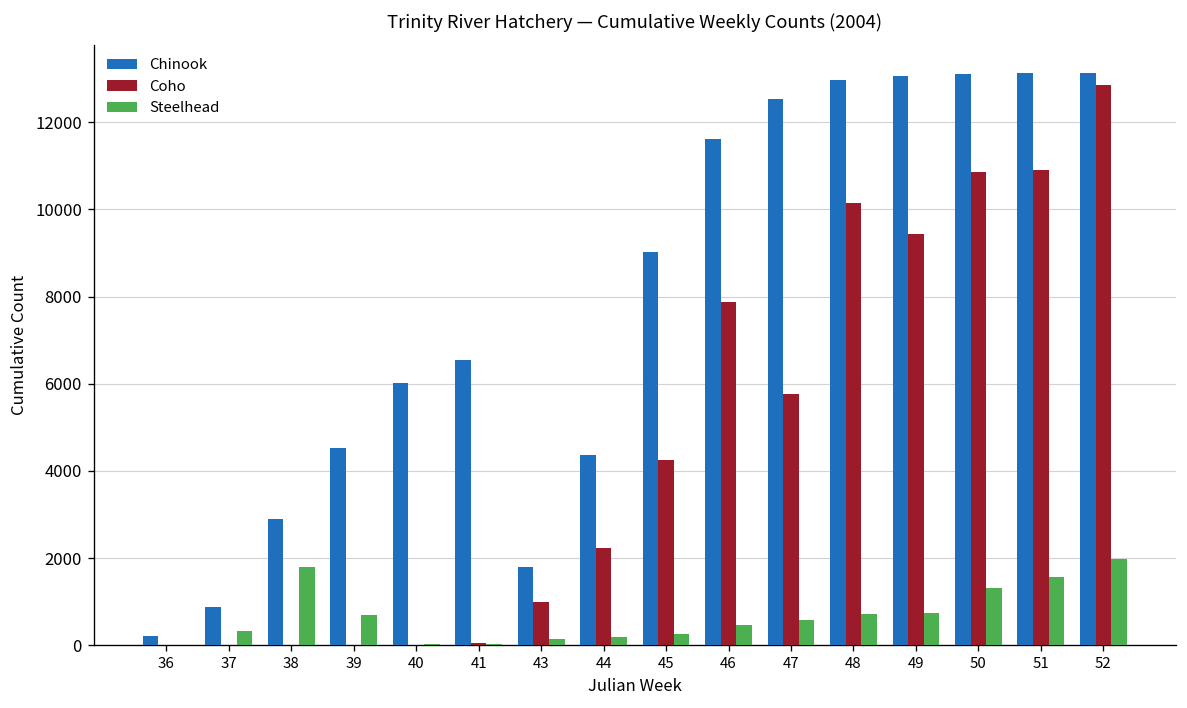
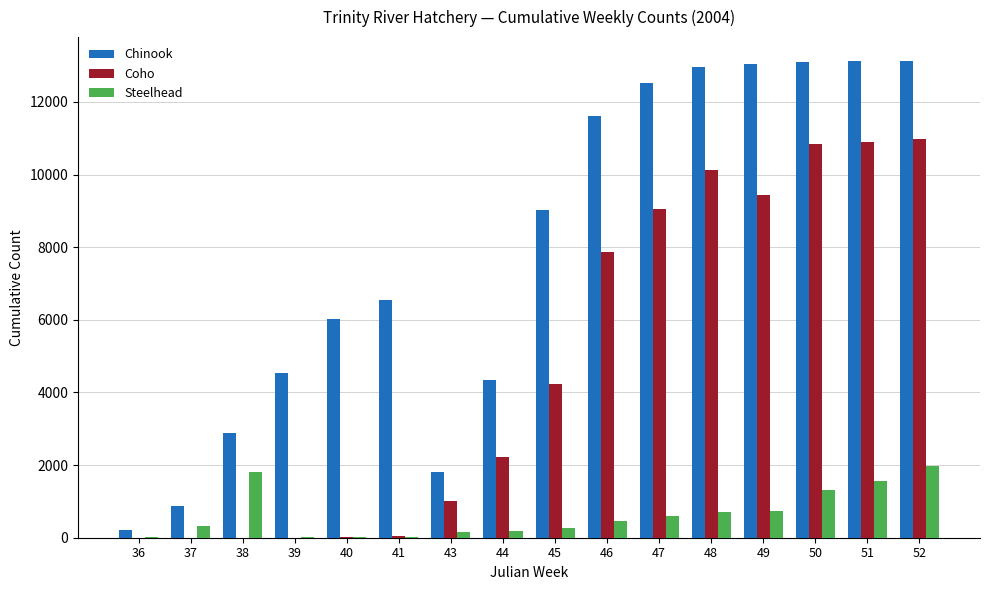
  {
    "Chinook": {
      "36": 200,
      "37": 900,
      "38": 2900,
      "39": 4500,
      "40": 6000,
      "41": 6600,
      "43": 1800,
      "44": 4400,
      "45": 9000,
      "46": 11600,
      "47": 12500,
      "48": 13000,
      "49": 13100,
      "50": 13100,
      "51": 13100,
      "52": 13100
    },
    "Coho": {
      "36": 0,
      "37": 0,
      "38": 0,
      "39": 0,
      "43": 1000,
      "44": 2200,
      "45": 4200,
      "46": 7900,
-     "47": 5800,
+     "47": 9100,
      "48": 10100,
      "49": 9400,
      "50": 10900,
      "51": 10900,
-     "52": 12900
+     "52": 11000
    },
    "Steelhead": {
      "37": 300,
      "38": 1800,
-     "39": 700,
+     "39": 0,
      "43": 100,
      "44": 200,
      "45": 300,
      "46": 500,
      "47": 600,
      "48": 700,
      "49": 700,
      "50": 1300,
      "51": 1600,
      "52": 2000
    }
  }
